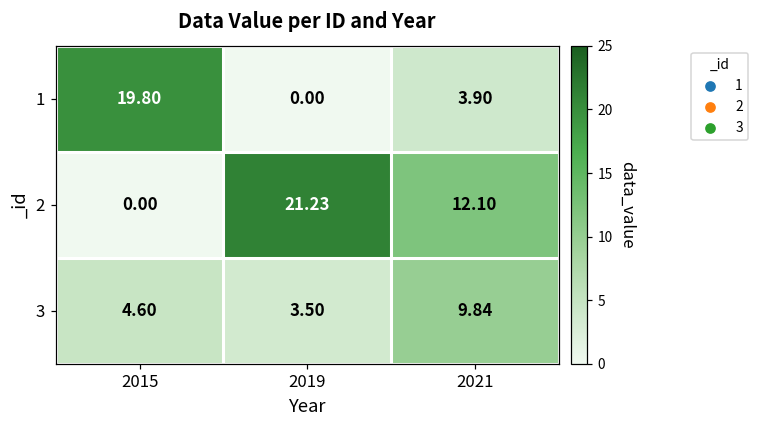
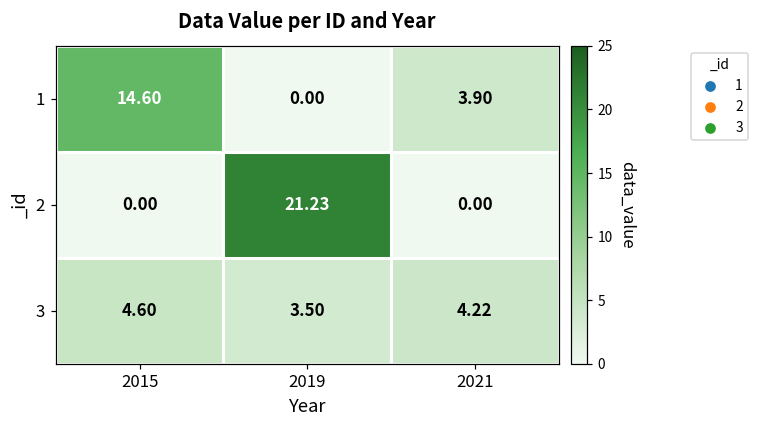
  {
    "1": {
-     "2015": 19.80,
+     "2015": 14.60,
      "2019": 0.00,
      "2021": 3.90
    },
    "2": {
      "2015": 0.00,
      "2019": 21.23,
-     "2021": 12.10
+     "2021": 0.00
    },
    "3": {
      "2015": 4.60,
      "2019": 3.50,
-     "2021": 9.84
+     "2021": 4.22
    }
  }
